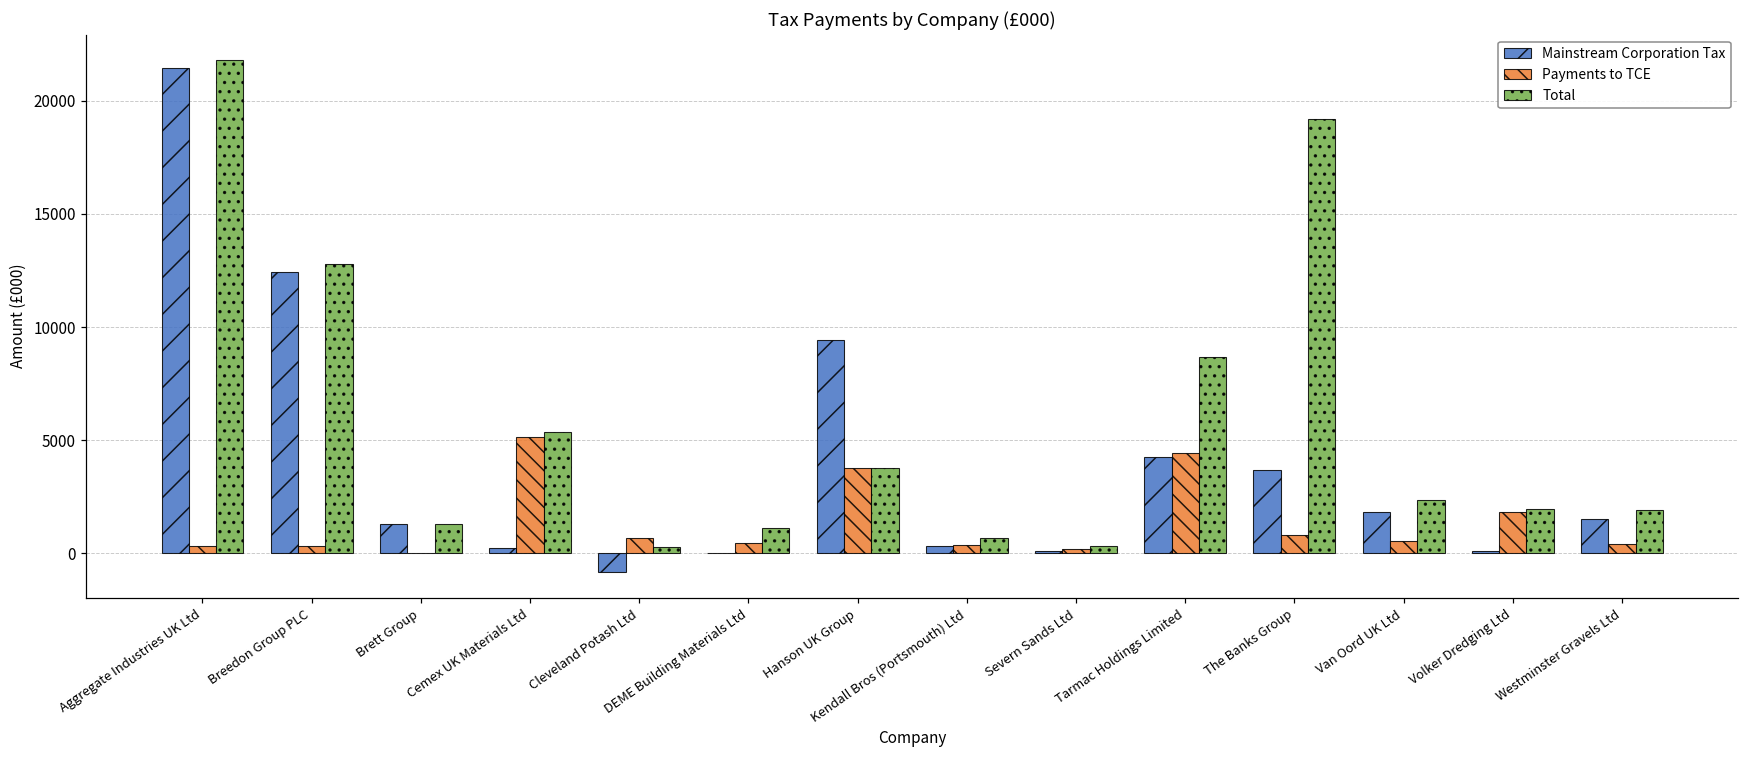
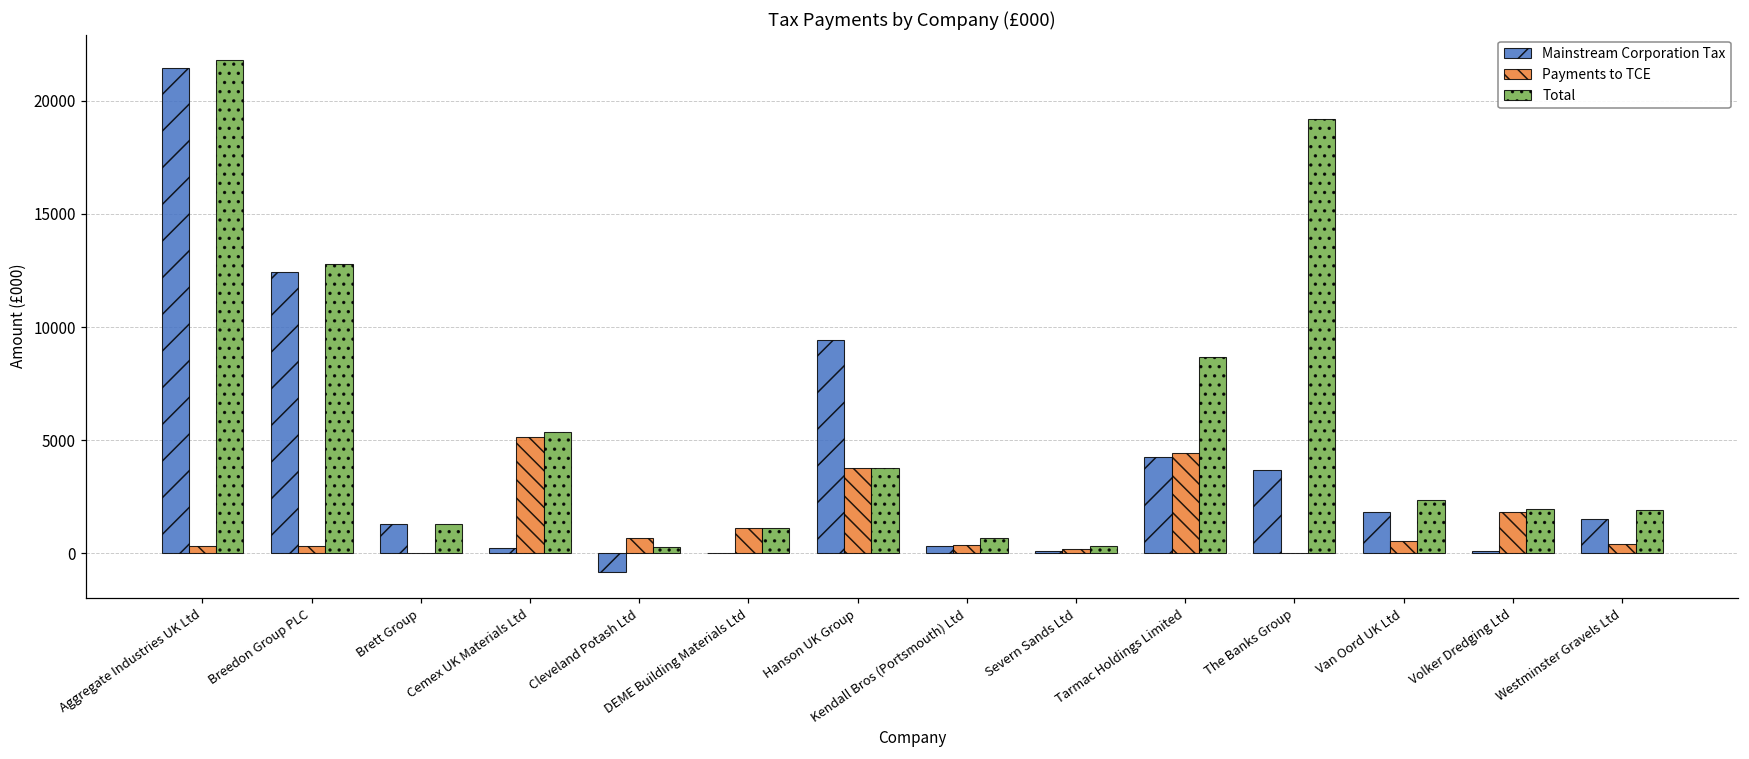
  {
    "Mainstream Corporation Tax": {
      "Aggregate Industries UK Ltd": 21400,
      "Breedon Group PLC": 12500,
      "Brett Group": 1300,
      "Cemex UK Materials Ltd": 300,
      "Cleveland Potash Ltd": -800,
      "DEME Building Materials Ltd": 0,
      "Hanson UK Group": 9400,
      "Kendall Bros (Portsmouth) Ltd": 300,
      "Severn Sands Ltd": 100,
      "Tarmac Holdings Limited": 4300,
      "The Banks Group": 3700,
      "Van Oord UK Ltd": 1800,
      "Westminster Gravels Ltd": 1500
    },
    "Payments to TCE": {
      "Aggregate Industries UK Ltd": 300,
      "Breedon Group PLC": 300,
      "Brett Group": 0,
      "Cemex UK Materials Ltd": 5100,
      "Cleveland Potash Ltd": 700,
-     "DEME Building Materials Ltd": 500,
+     "DEME Building Materials Ltd": 1100,
      "Hanson UK Group": 3800,
      "Kendall Bros (Portsmouth) Ltd": 400,
      "Severn Sands Ltd": 200,
      "Tarmac Holdings Limited": 4400,
-     "The Banks Group": 800,
+     "The Banks Group": 0,
      "Van Oord UK Ltd": 500,
      "Volker Dredging Ltd": 1900,
      "Westminster Gravels Ltd": 400
    },
    "Total": {
      "Aggregate Industries UK Ltd": 21800,
      "Breedon Group PLC": 12800,
      "Brett Group": 1300,
      "Cemex UK Materials Ltd": 5400,
      "Cleveland Potash Ltd": 300,
      "DEME Building Materials Ltd": 1100,
      "Hanson UK Group": 3800,
      "Kendall Bros (Portsmouth) Ltd": 700,
      "Severn Sands Ltd": 300,
      "Tarmac Holdings Limited": 8700,
      "The Banks Group": 19200,
      "Van Oord UK Ltd": 2300,
      "Volker Dredging Ltd": 2000,
      "Westminster Gravels Ltd": 1900
    }
  }
